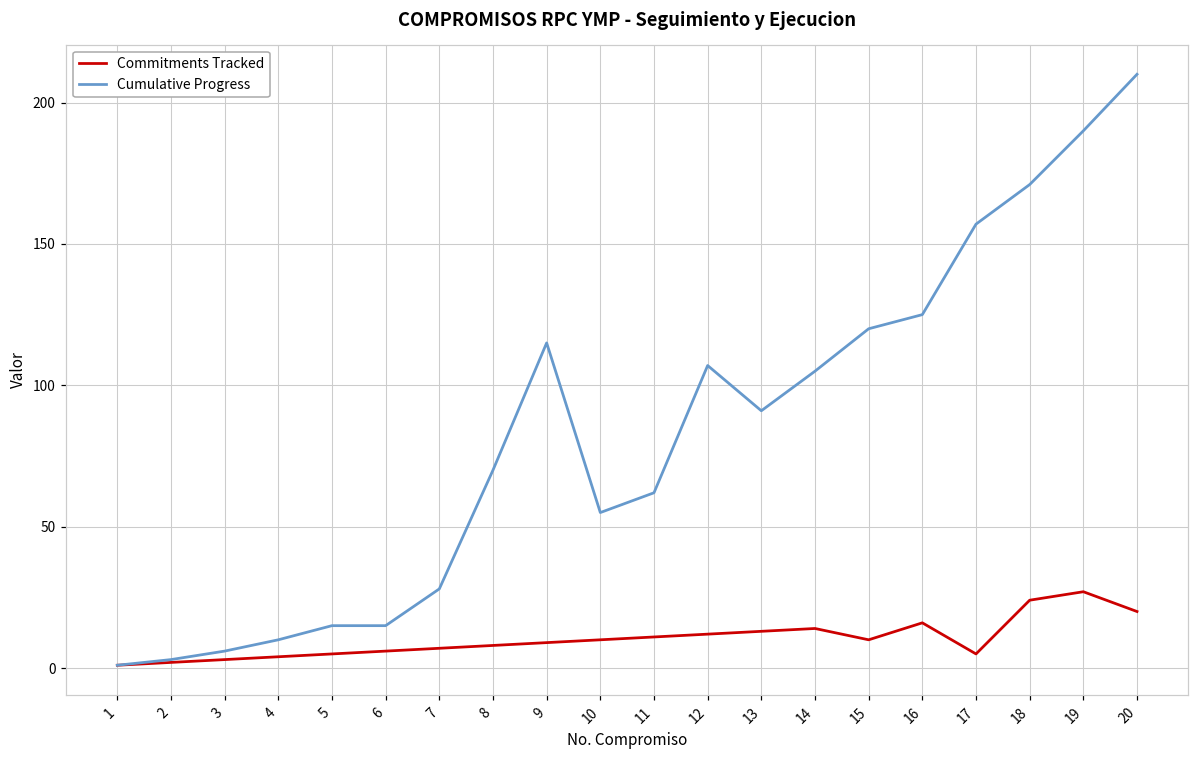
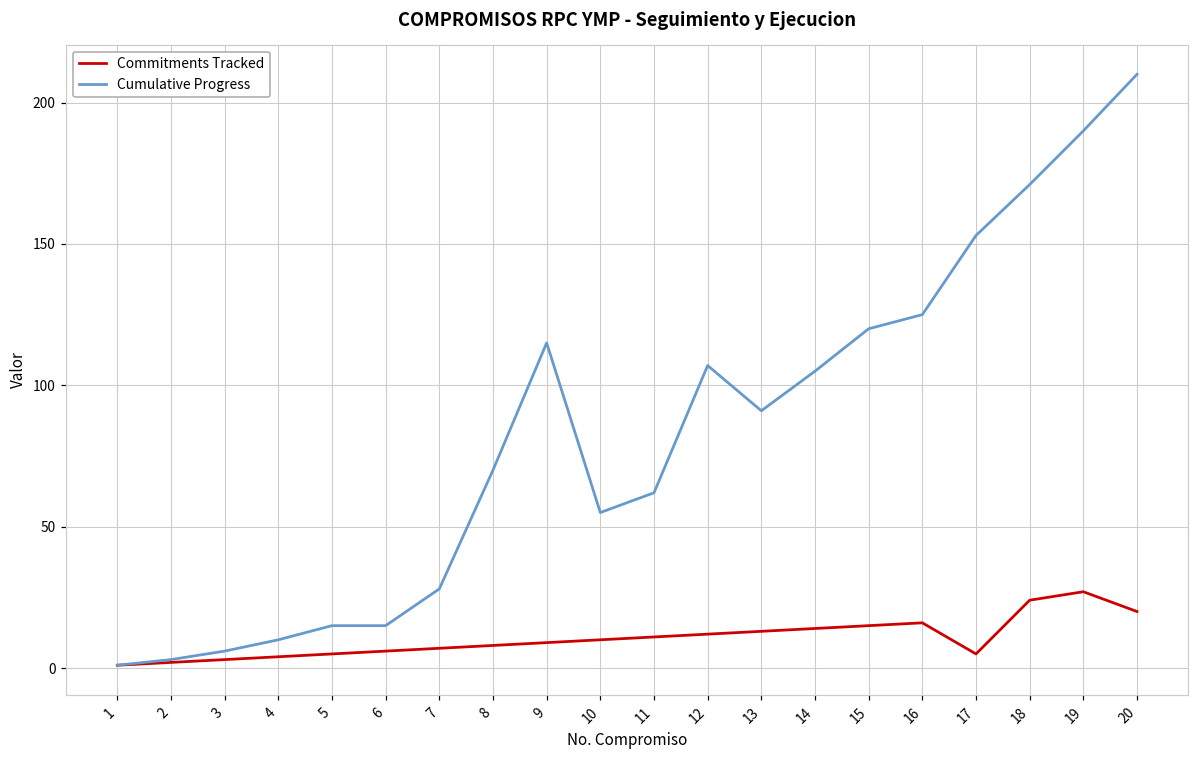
  {
    "Commitments Tracked": {
      "2": 2,
      "3": 3,
      "4": 4,
      "5": 5,
      "6": 6,
      "7": 7,
      "8": 8,
      "9": 9,
      "10": 10,
      "11": 11,
      "12": 12,
      "13": 13,
      "14": 14,
-     "15": 10,
+     "15": 15,
      "16": 16,
      "17": 5,
      "18": 24,
      "19": 27,
      "20": 20
    },
    "Cumulative Progress": {
      "2": 3,
      "3": 6,
      "4": 10,
      "5": 15,
      "6": 15,
      "7": 28,
      "8": 70,
      "9": 115,
      "10": 55,
      "11": 62,
      "12": 107,
      "13": 91,
      "14": 105,
      "15": 120,
      "16": 125,
-     "17": 157,
+     "17": 153,
      "18": 171,
      "19": 190,
      "20": 210
    }
  }
